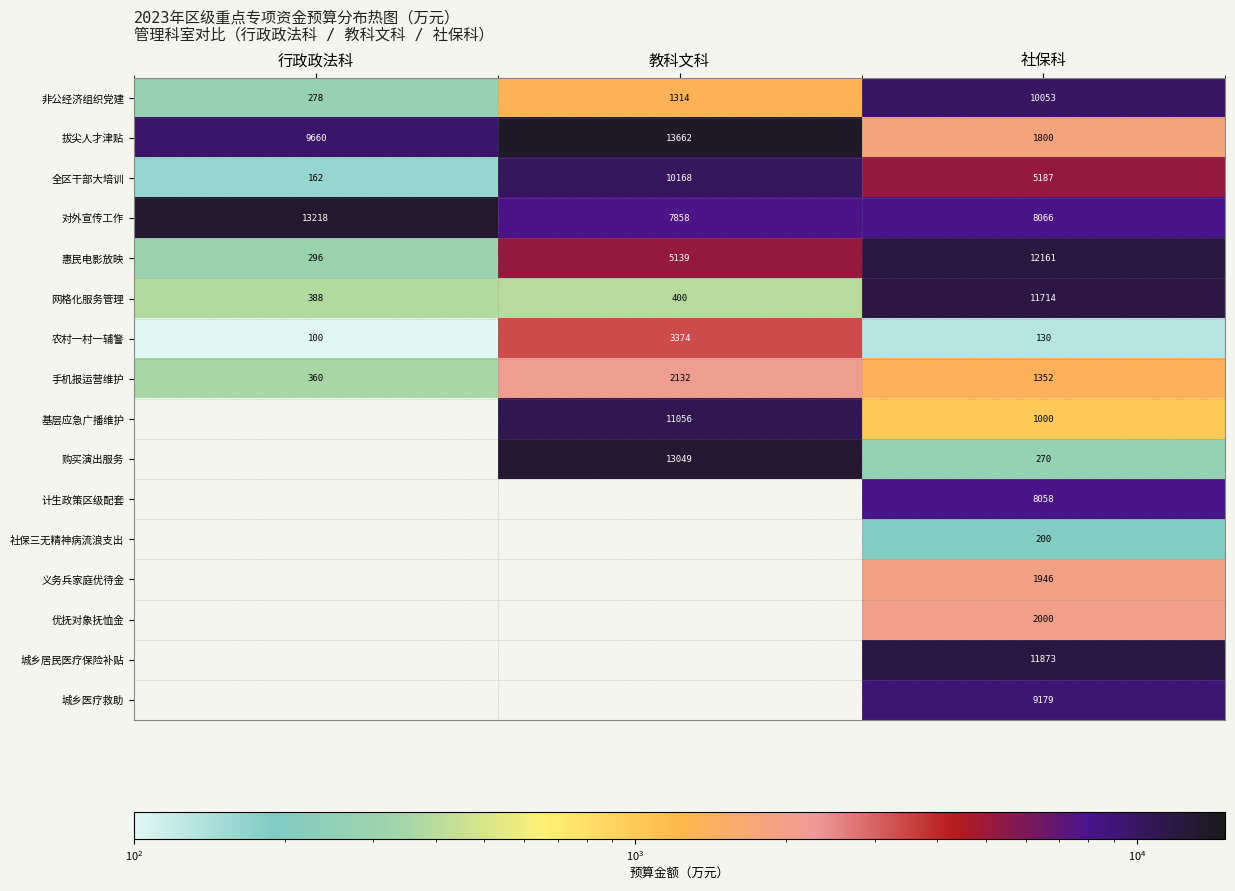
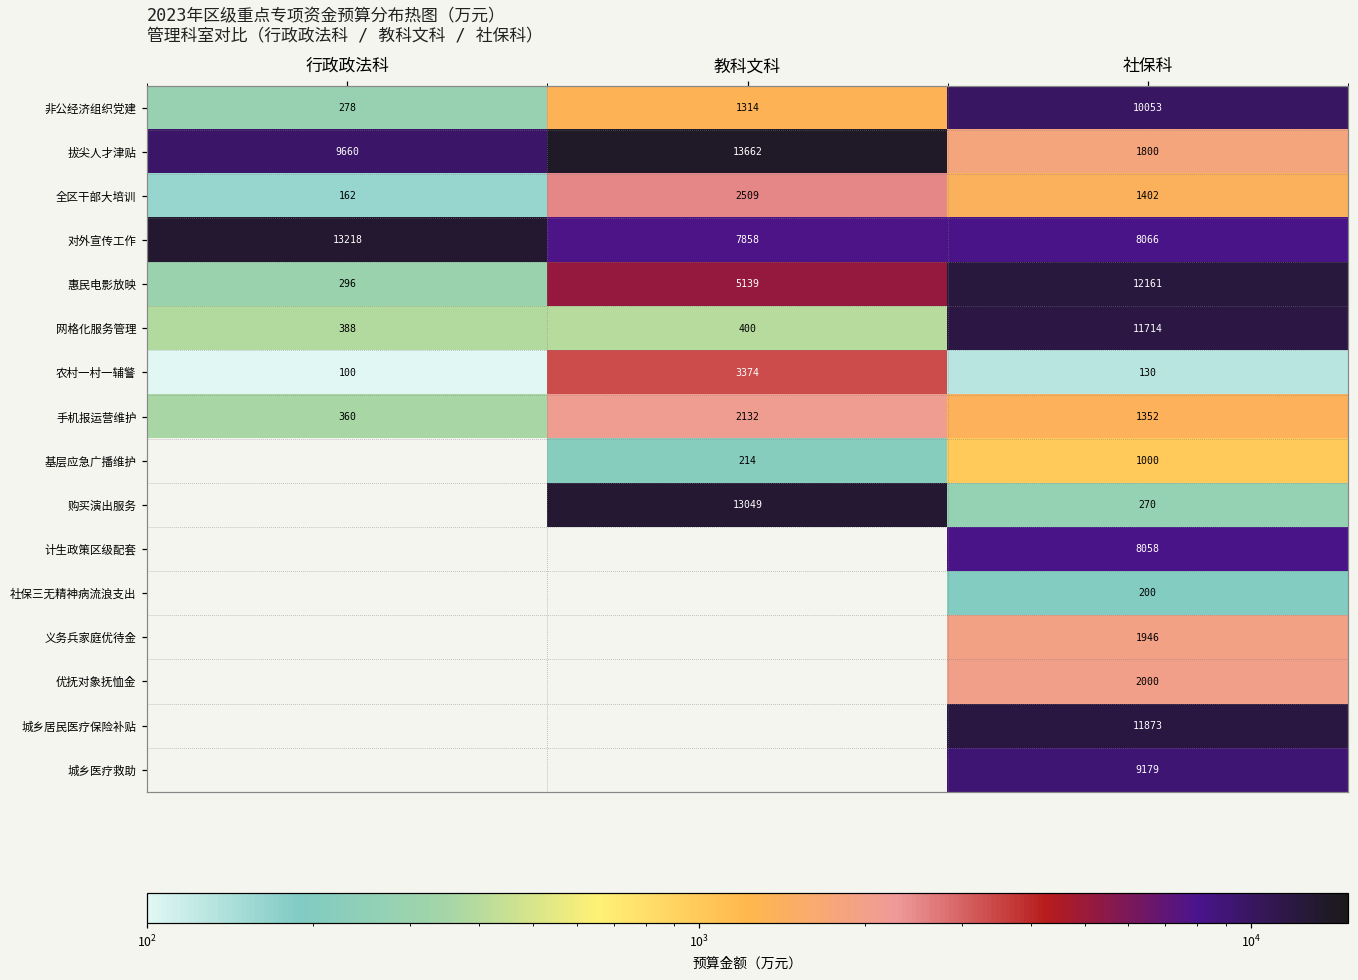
  {
    "非公经济组织党建": {
      "行政政法科": 278,
      "教科文科": 1314,
      "社保科": 10053
    },
    "拔尖人才津贴": {
      "行政政法科": 9660,
      "教科文科": 13662,
      "社保科": 1800
    },
    "全区干部大培训": {
      "行政政法科": 162,
-     "教科文科": 10168,
-     "社保科": 5187
+     "教科文科": 2509,
+     "社保科": 1402
    },
    "对外宣传工作": {
      "行政政法科": 13218,
      "教科文科": 7858,
      "社保科": 8066
    },
    "惠民电影放映": {
      "行政政法科": 296,
      "教科文科": 5139,
      "社保科": 12161
    },
    "网格化服务管理": {
      "行政政法科": 388,
      "教科文科": 400,
      "社保科": 11714
    },
    "农村一村一辅警": {
      "行政政法科": 100,
      "教科文科": 3374,
      "社保科": 130
    },
    "手机报运营维护": {
      "行政政法科": 360,
      "教科文科": 2132,
      "社保科": 1352
    },
    "基层应急广播维护": {
-     "教科文科": 11056,
+     "教科文科": 214,
      "社保科": 1000
    },
    "购买演出服务": {
      "教科文科": 13049,
      "社保科": 270
    },
    "计生政策区级配套": {
      "社保科": 8058
    },
    "社保三无精神病流浪支出": {
      "社保科": 200
    },
    "义务兵家庭优待金": {
      "社保科": 1946
    },
    "优抚对象抚恤金": {
      "社保科": 2000
    },
    "城乡居民医疗保险补贴": {
      "社保科": 11873
    },
    "城乡医疗救助": {
      "社保科": 9179
    }
  }
